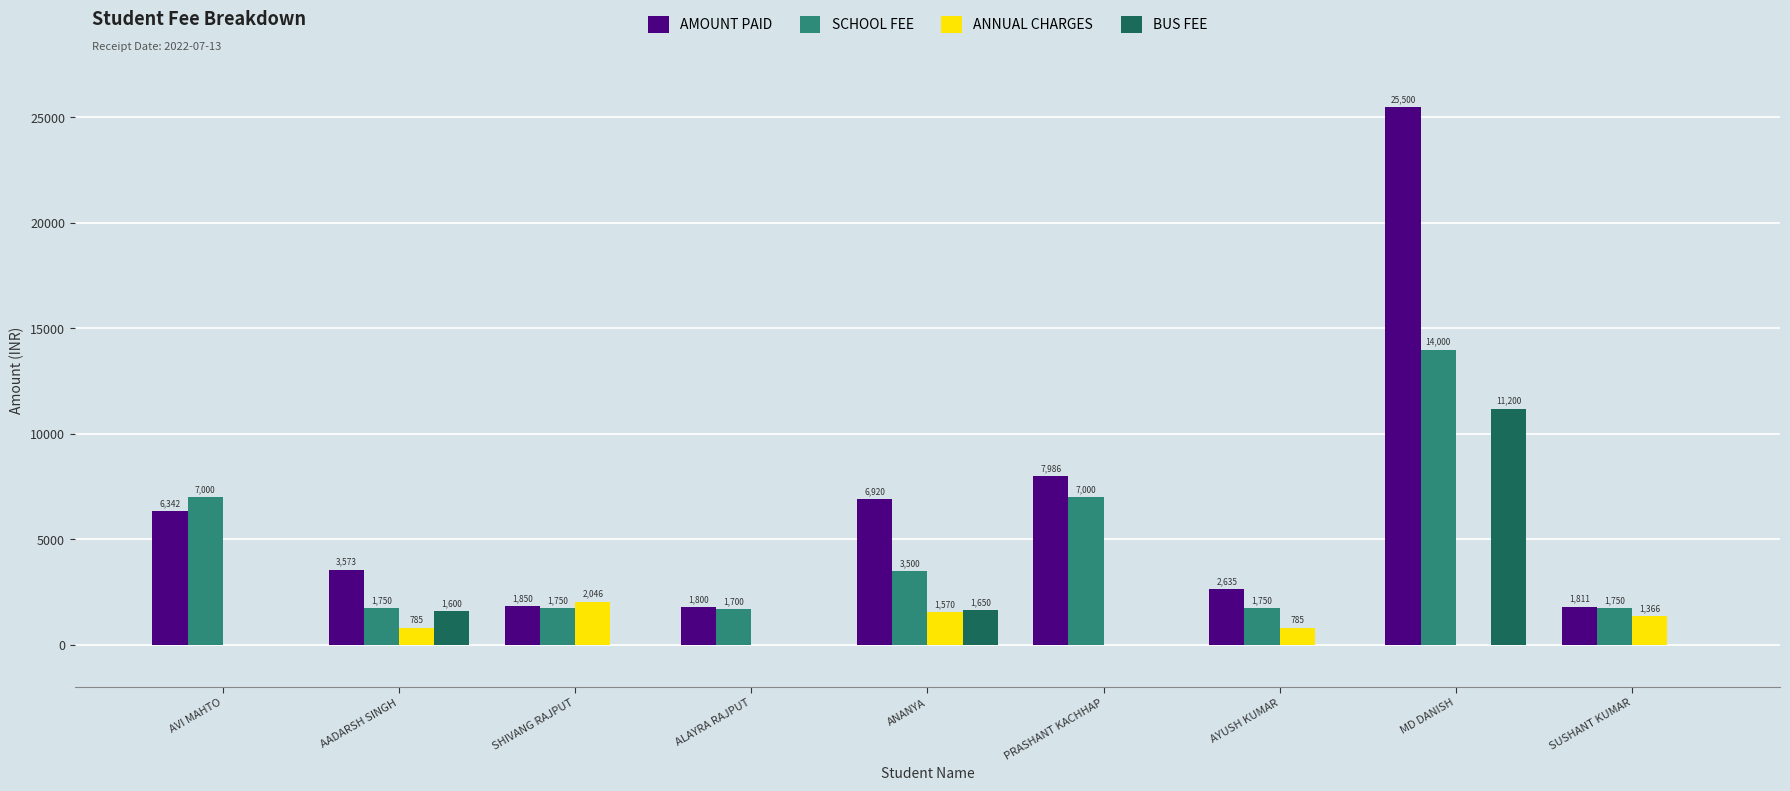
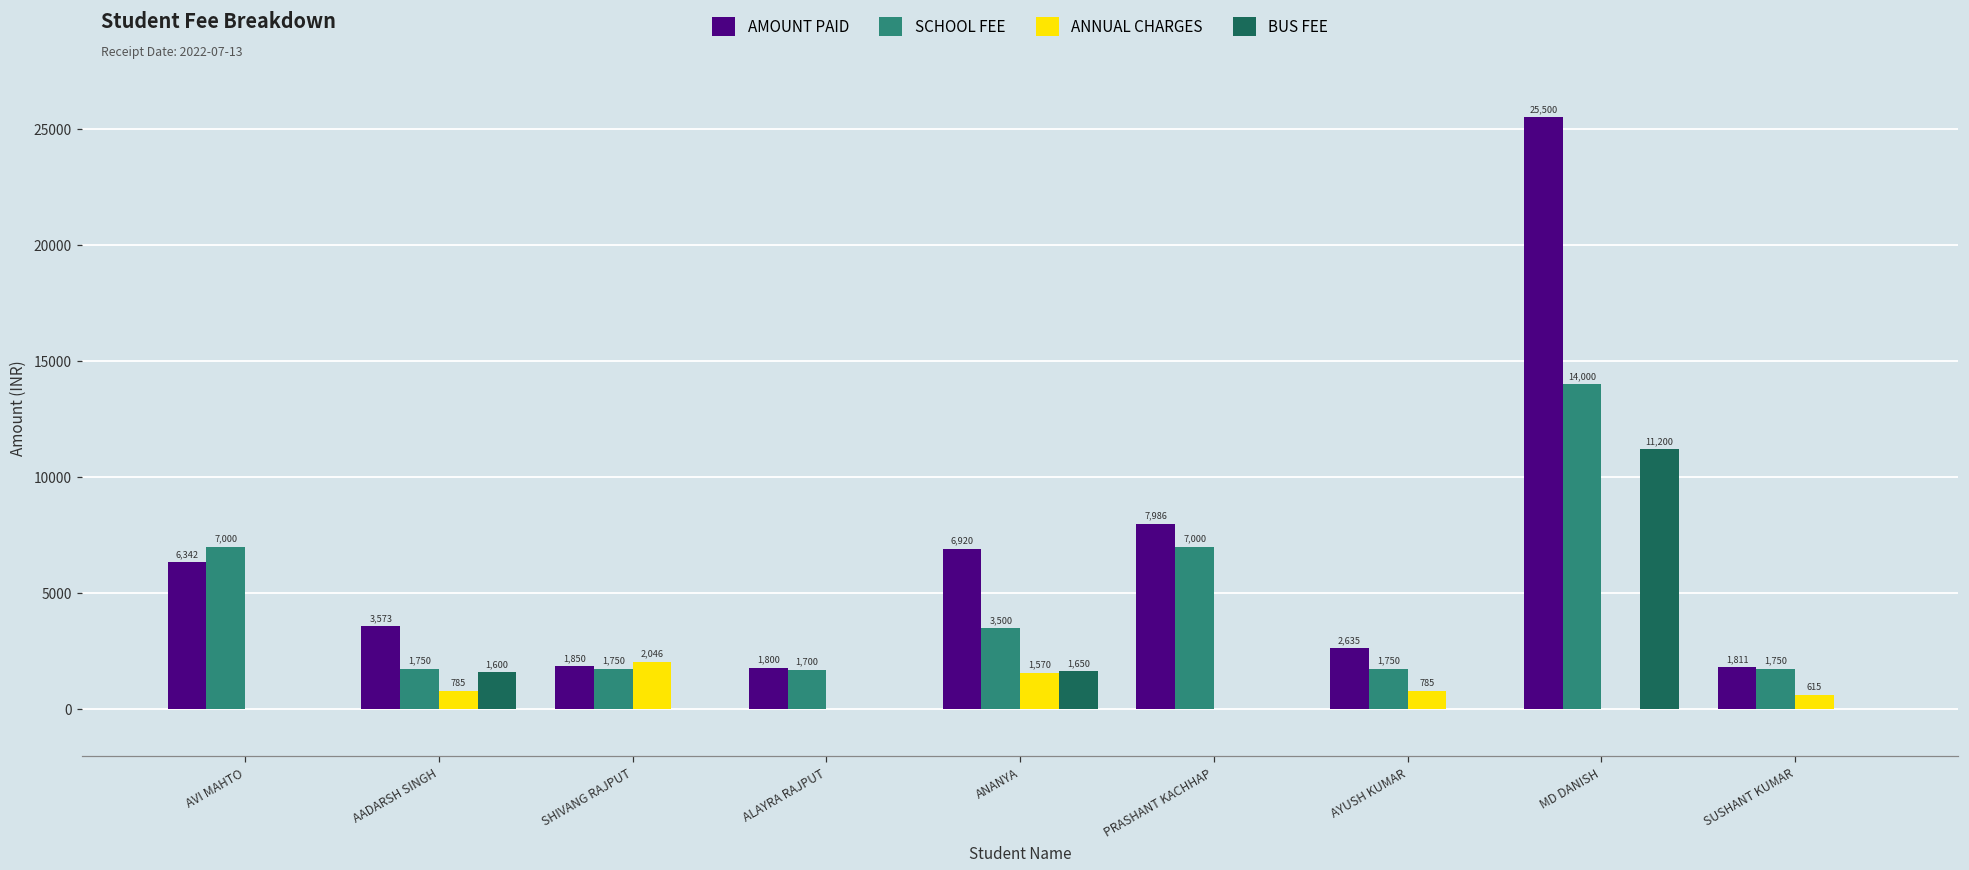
  {
    "AMOUNT PAID": {
      "AVI MAHTO": "6,342",
      "AADARSH SINGH": "3,573",
      "SHIVANG RAJPUT": "1,850",
      "ALAYRA RAJPUT": "1,800",
      "ANANYA": "6,920",
      "PRASHANT KACHHAP": "7,986",
      "AYUSH KUMAR": "2,635",
      "MD DANISH": "25,500",
      "SUSHANT KUMAR": "1,811"
    },
    "ANNUAL CHARGES": {
      "AADARSH SINGH": "785",
      "SHIVANG RAJPUT": "2,046",
      "ANANYA": "1,570",
      "AYUSH KUMAR": "785",
-     "SUSHANT KUMAR": "1,366"
+     "SUSHANT KUMAR": "615"
    }
  }
